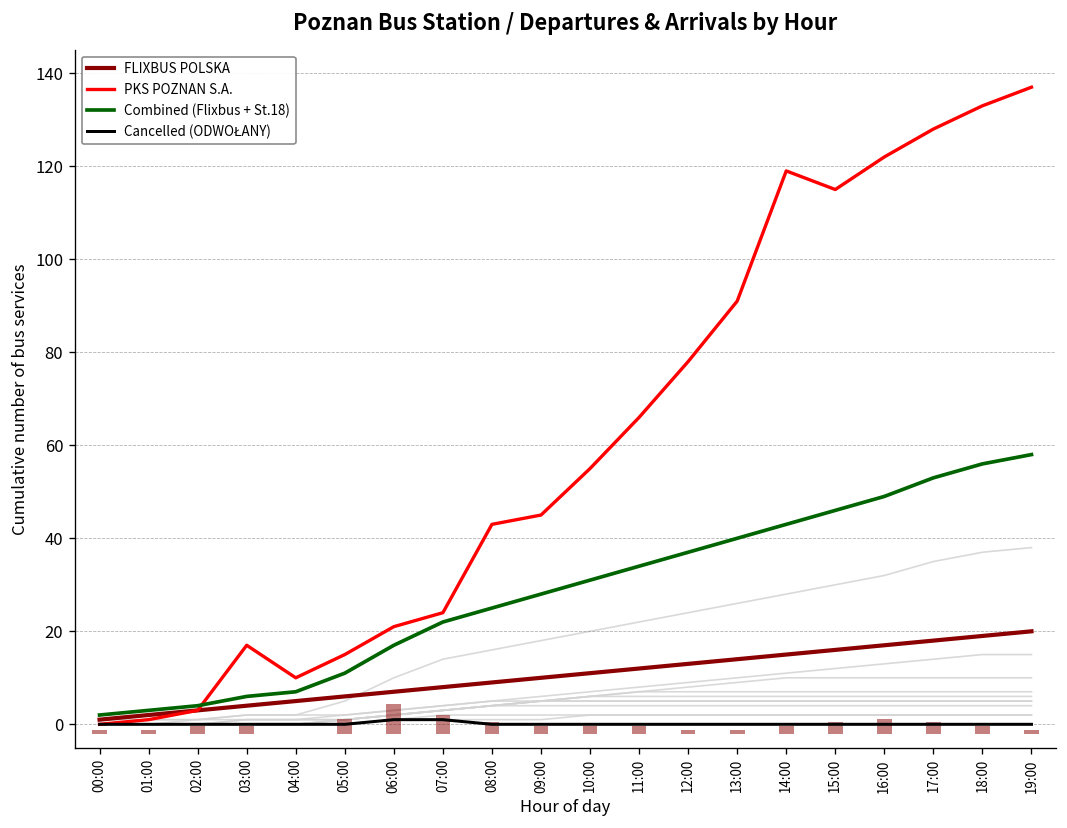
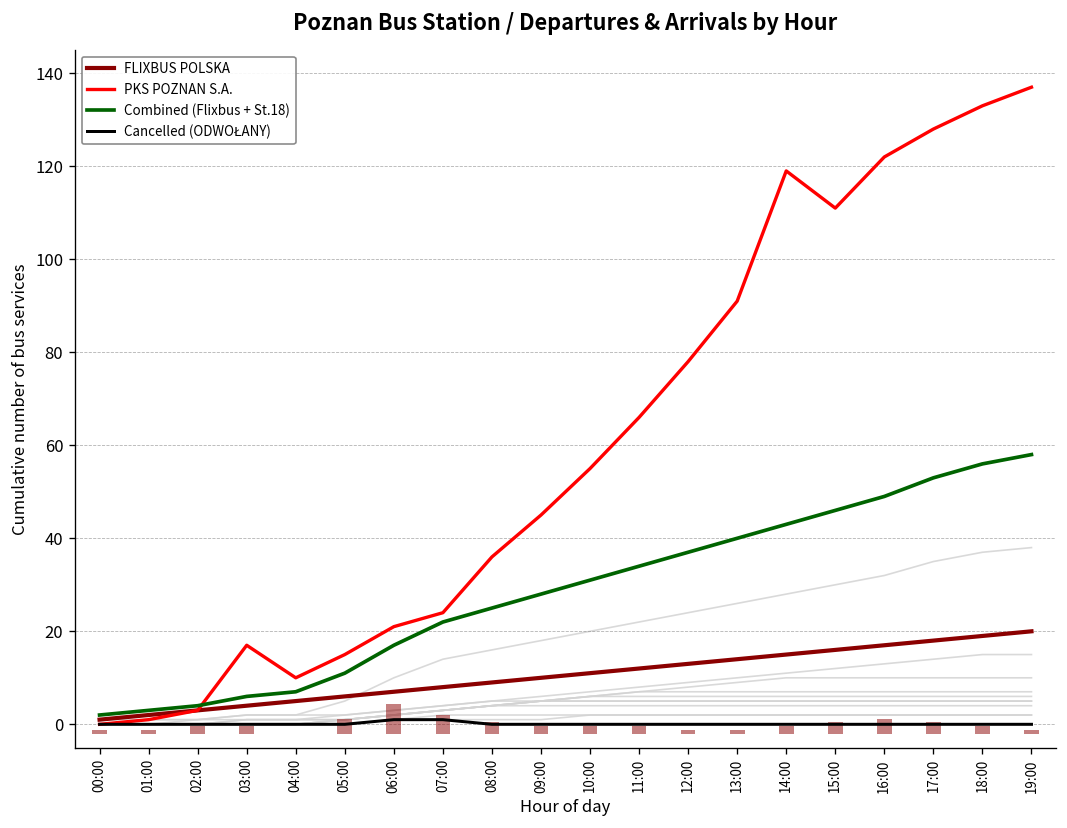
  {
    "PKS POZNAN S.A.": {
      "03:00": 17,
      "04:00": 10,
      "05:00": 15,
      "06:00": 21,
      "07:00": 24,
-     "08:00": 43,
+     "08:00": 36,
      "09:00": 45,
      "10:00": 55,
      "11:00": 66,
      "12:00": 78,
      "13:00": 91,
      "14:00": 119,
-     "15:00": 115,
+     "15:00": 111,
      "16:00": 122,
      "17:00": 128,
      "18:00": 133,
      "19:00": 137
    },
    "Combined (Flixbus + St.18)": {
      "00:00": 2,
      "01:00": 3,
      "02:00": 4,
      "03:00": 6,
      "04:00": 7,
      "05:00": 11,
      "06:00": 17,
      "07:00": 22,
      "08:00": 25,
      "09:00": 28,
      "10:00": 31,
      "11:00": 34,
      "12:00": 37,
      "13:00": 40,
      "14:00": 43,
      "15:00": 46,
      "16:00": 49,
      "17:00": 53,
      "18:00": 56,
      "19:00": 58
    },
    "Cancelled (ODWOŁANY)": {
      "08:00": 0,
      "09:00": 0,
      "10:00": 0,
      "11:00": 0,
      "12:00": 0,
      "13:00": 0,
      "14:00": 0,
      "15:00": 0,
      "16:00": 0,
      "17:00": 0,
      "18:00": 0,
      "19:00": 0
    }
  }
